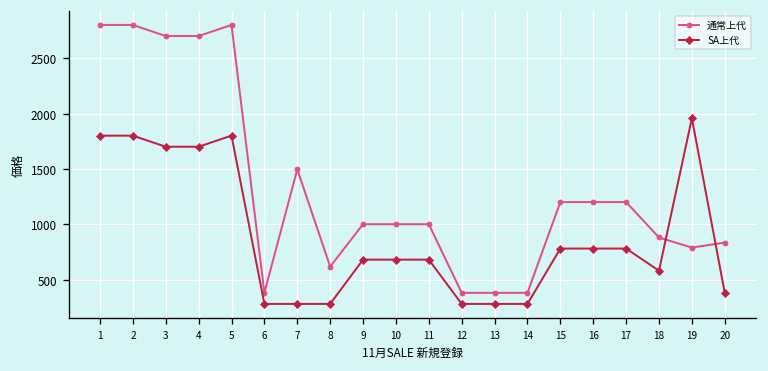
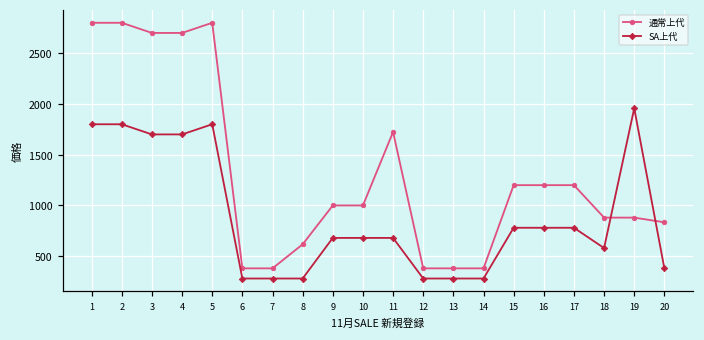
  {
    "通常上代": {
      "1": 2800,
      "2": 2800,
      "3": 2700,
      "4": 2700,
      "5": 2800,
      "6": 400,
-     "7": 1500,
+     "7": 400,
      "8": 600,
      "9": 1000,
      "10": 1000,
-     "11": 1000,
+     "11": 1700,
      "12": 400,
      "13": 400,
      "14": 400,
      "15": 1200,
      "16": 1200,
      "17": 1200,
      "18": 900,
-     "19": 800,
+     "19": 900,
      "20": 800
    },
    "SA上代": {
      "1": 1800,
      "2": 1800,
      "3": 1700,
      "4": 1700,
      "5": 1800,
      "6": 300,
      "7": 300,
      "8": 300,
      "9": 700,
      "10": 700,
      "11": 700,
      "12": 300,
      "13": 300,
      "14": 300,
      "15": 800,
      "16": 800,
      "17": 800,
      "18": 600,
      "19": 2000,
      "20": 400
    }
  }
